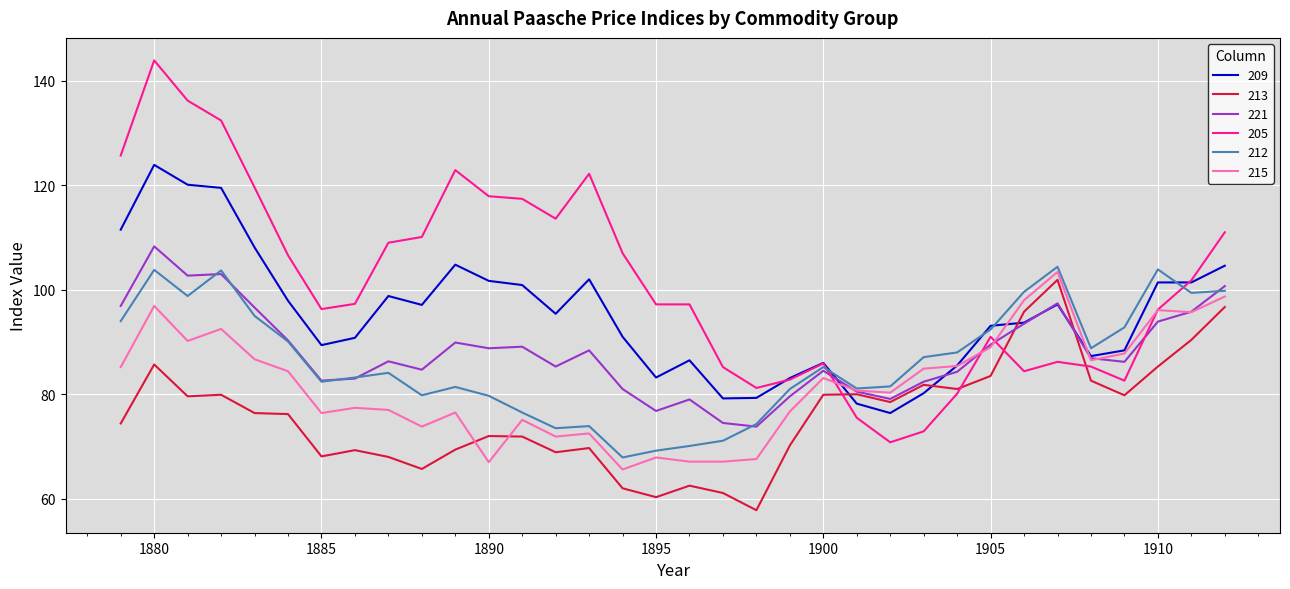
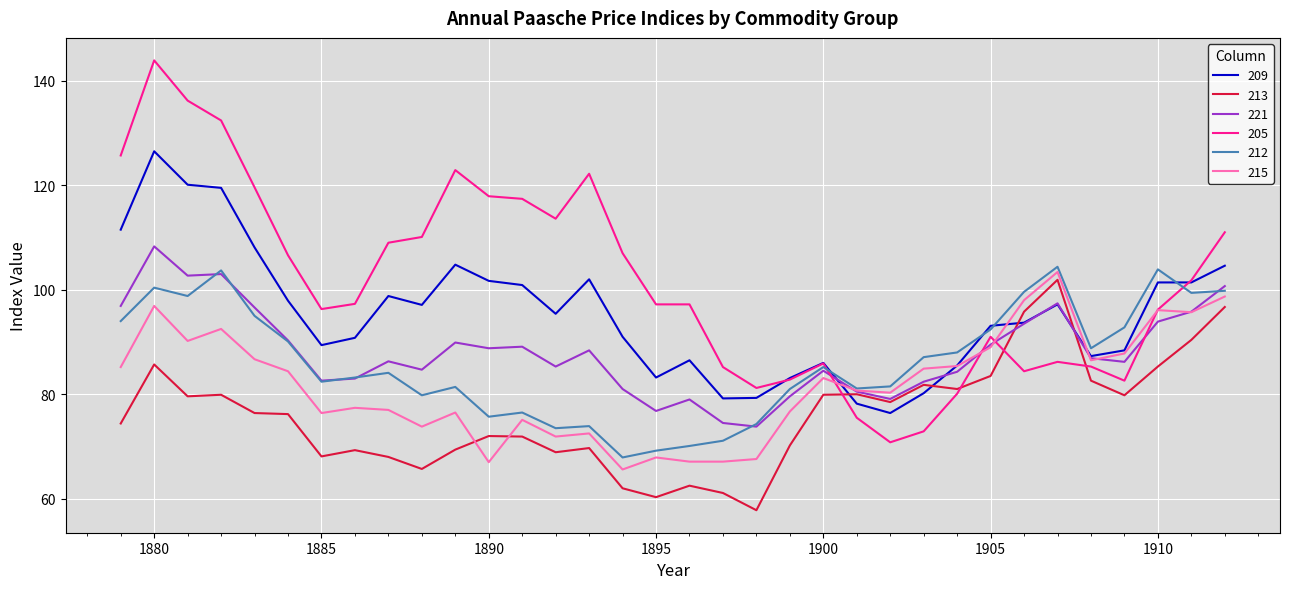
  {
    "209": {
-     "1880": 124,
+     "1880": 127,
      "1885": 89,
      "1890": 102,
      "1895": 83,
      "1905": 93,
      "1910": 101
    },
    "213": {
      "1880": 86,
      "1885": 68,
      "1890": 72,
      "1895": 60,
      "1900": 80,
      "1905": 84,
      "1910": 85
    },
    "221": {
      "1880": 108,
      "1890": 89,
      "1895": 77,
      "1900": 85,
      "1905": 90,
      "1910": 94
    },
    "205": {
      "1880": 144,
      "1885": 96,
      "1890": 118,
      "1895": 97,
      "1905": 91
    },
    "212": {
-     "1880": 104,
-     "1890": 80,
+     "1880": 100,
+     "1890": 76,
      "1895": 69,
      "1900": 85,
      "1905": 92,
      "1910": 104
    },
    "215": {
      "1880": 97,
      "1885": 76,
      "1890": 67,
      "1895": 68,
      "1900": 83,
      "1905": 89
    }
  }
